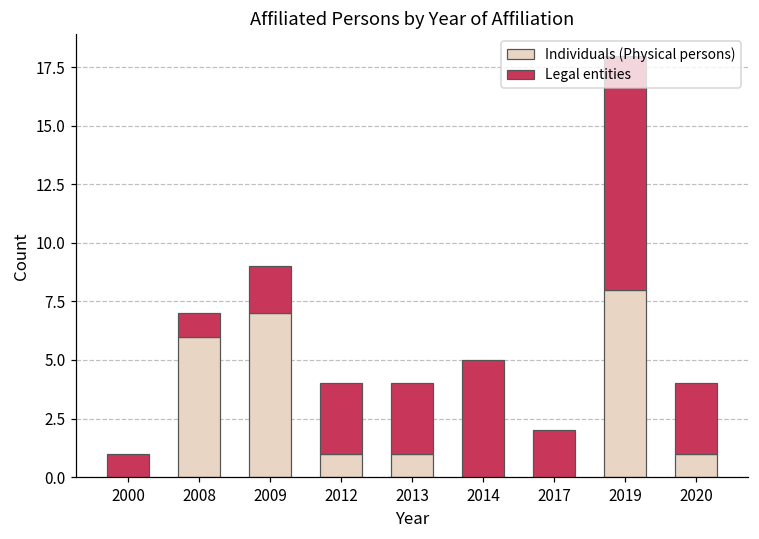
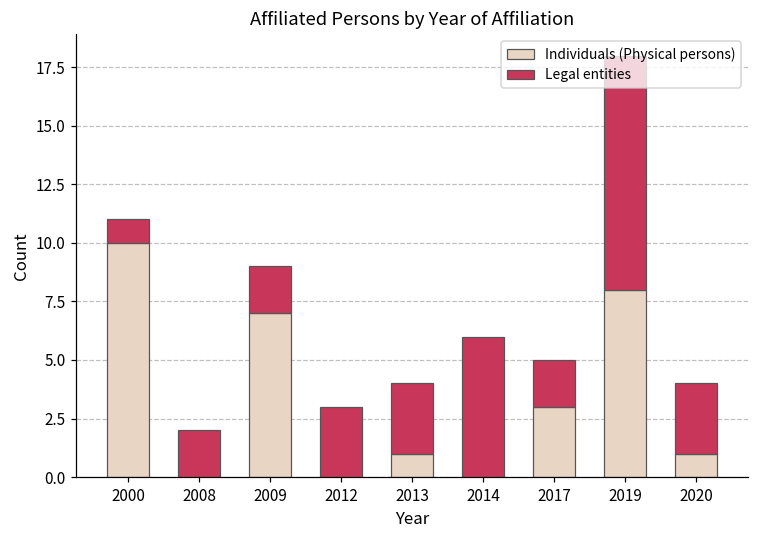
  {
    "Individuals (Physical persons)": {
-     "2000": 0,
-     "2008": 6,
+     "2000": 10,
+     "2008": 0,
      "2009": 7,
-     "2012": 1,
+     "2012": 0,
      "2013": 1,
      "2014": 0,
-     "2017": 0,
+     "2017": 3,
      "2019": 8,
      "2020": 1
    },
    "Legal entities": {
      "2000": 1,
-     "2008": 1,
+     "2008": 2,
      "2009": 2,
      "2012": 3,
      "2013": 3,
-     "2014": 5,
+     "2014": 6,
      "2017": 2,
      "2020": 3
    }
  }
